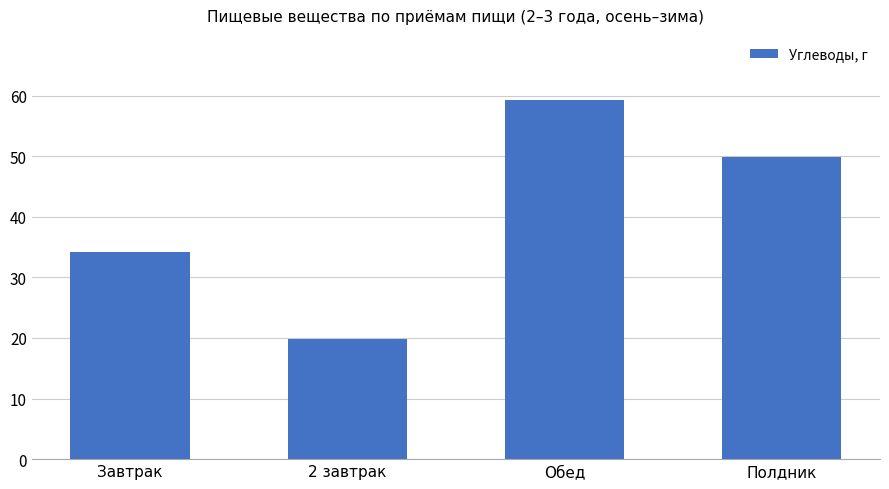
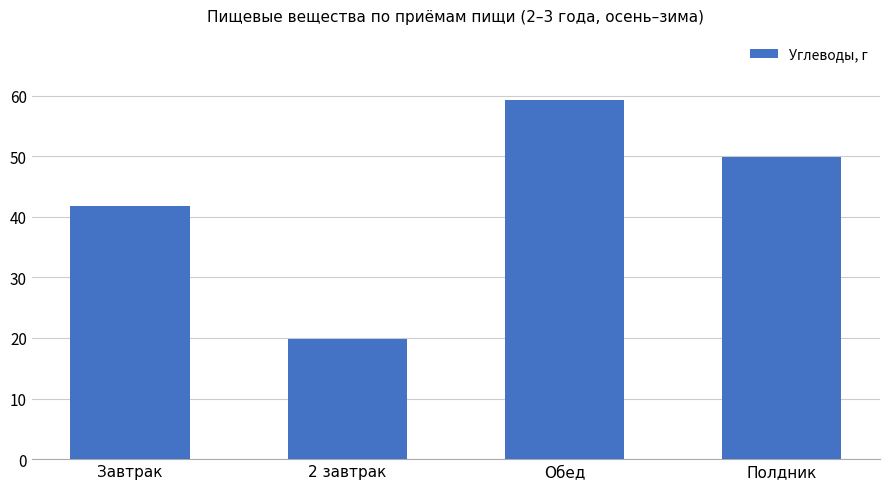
  {
-   "Завтрак": 34,
+   "Завтрак": 42,
    "2 завтрак": 20,
    "Обед": 59,
    "Полдник": 50
  }
